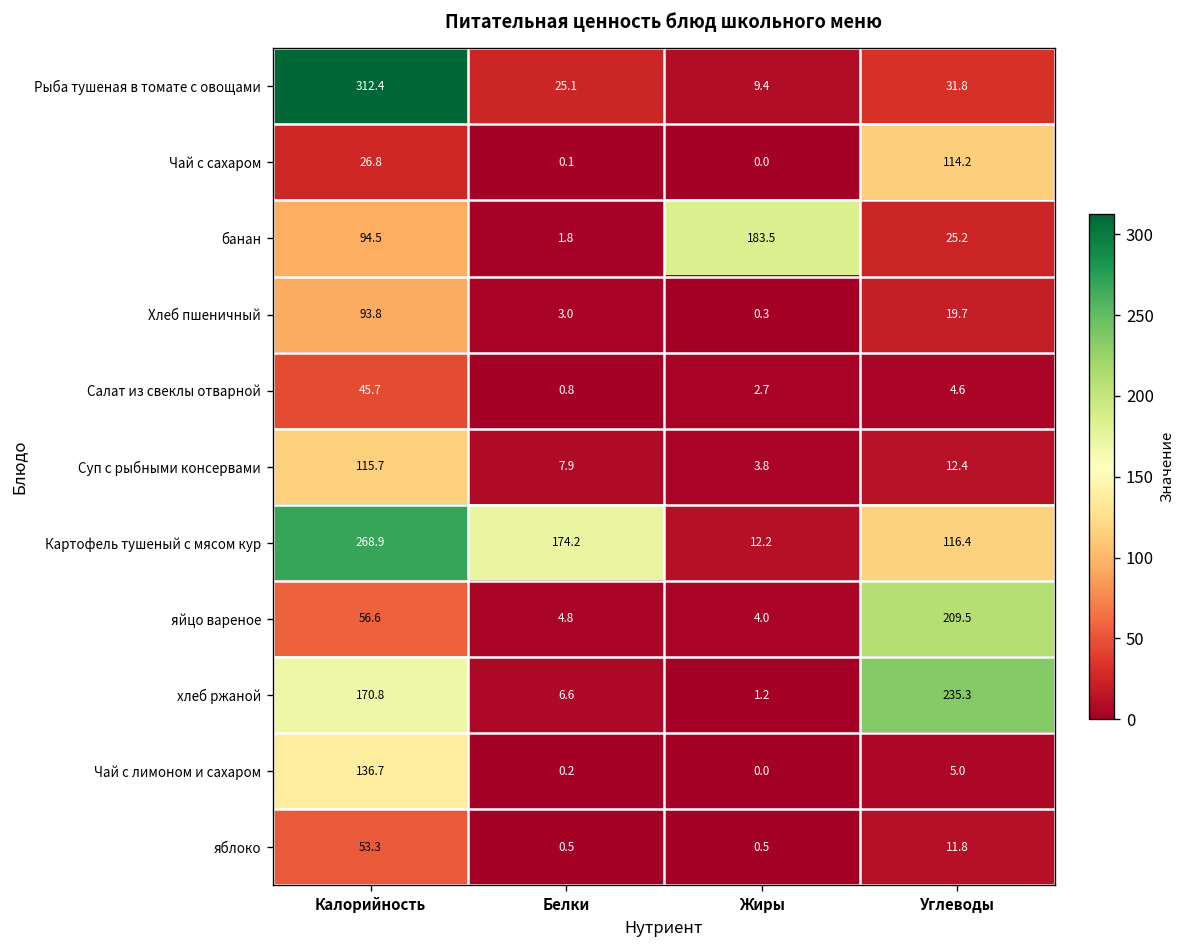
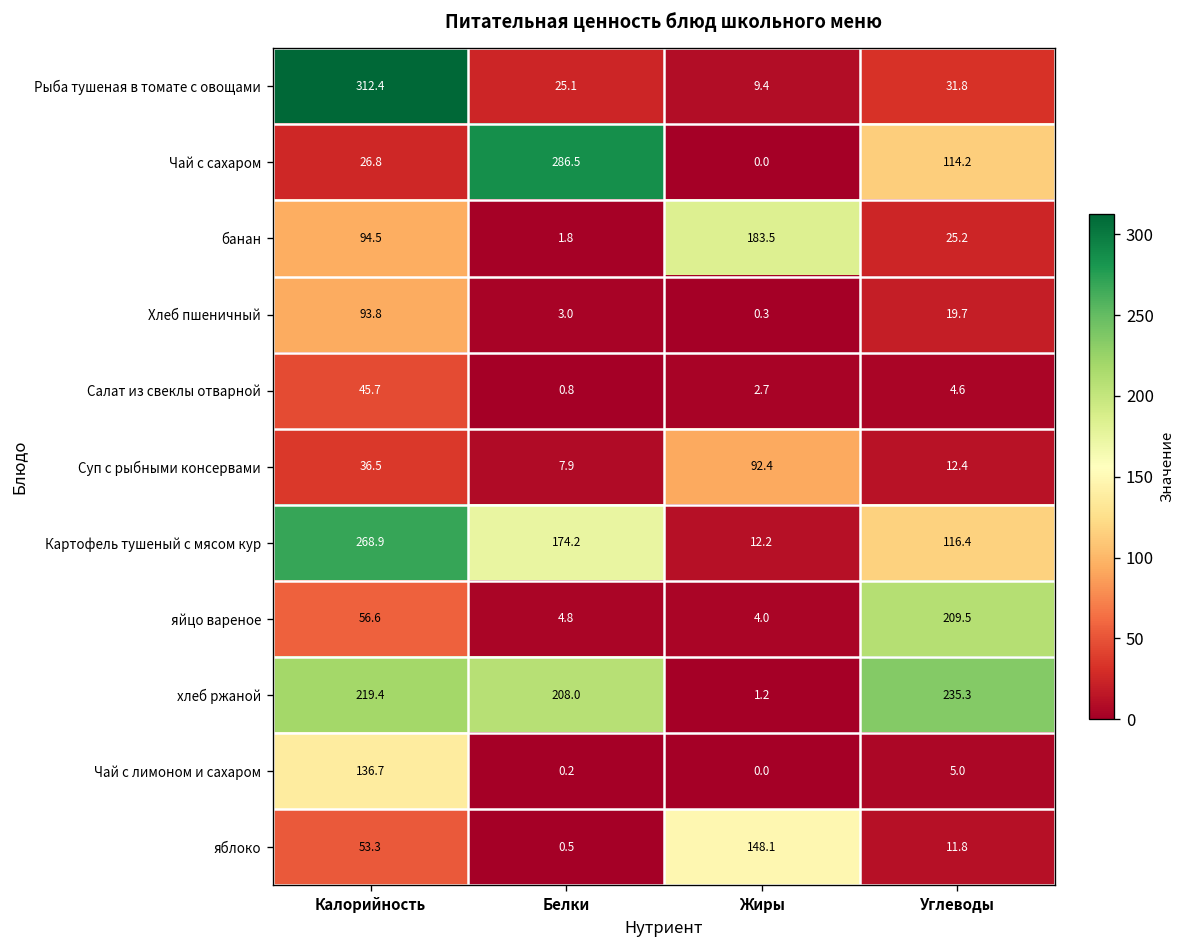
  {
    "Рыба тушеная в томате с овощами": {
      "Калорийность": 312.4,
      "Белки": 25.1,
      "Жиры": 9.4,
      "Углеводы": 31.8
    },
    "Чай с сахаром": {
      "Калорийность": 26.8,
-     "Белки": 0.1,
+     "Белки": 286.5,
      "Жиры": 0.0,
      "Углеводы": 114.2
    },
    "банан": {
      "Калорийность": 94.5,
      "Белки": 1.8,
      "Жиры": 183.5,
      "Углеводы": 25.2
    },
    "Хлеб пшеничный": {
      "Калорийность": 93.8,
      "Белки": 3.0,
      "Жиры": 0.3,
      "Углеводы": 19.7
    },
    "Салат из свеклы отварной": {
      "Калорийность": 45.7,
      "Белки": 0.8,
      "Жиры": 2.7,
      "Углеводы": 4.6
    },
    "Суп с рыбными консервами": {
-     "Калорийность": 115.7,
+     "Калорийность": 36.5,
      "Белки": 7.9,
-     "Жиры": 3.8,
+     "Жиры": 92.4,
      "Углеводы": 12.4
    },
    "Картофель тушеный с мясом кур": {
      "Калорийность": 268.9,
      "Белки": 174.2,
      "Жиры": 12.2,
      "Углеводы": 116.4
    },
    "яйцо вареное": {
      "Калорийность": 56.6,
      "Белки": 4.8,
      "Жиры": 4.0,
      "Углеводы": 209.5
    },
    "хлеб ржаной": {
-     "Калорийность": 170.8,
-     "Белки": 6.6,
+     "Калорийность": 219.4,
+     "Белки": 208.0,
      "Жиры": 1.2,
      "Углеводы": 235.3
    },
    "Чай с лимоном и сахаром": {
      "Калорийность": 136.7,
      "Белки": 0.2,
      "Жиры": 0.0,
      "Углеводы": 5.0
    },
    "яблоко": {
      "Калорийность": 53.3,
      "Белки": 0.5,
-     "Жиры": 0.5,
+     "Жиры": 148.1,
      "Углеводы": 11.8
    }
  }
